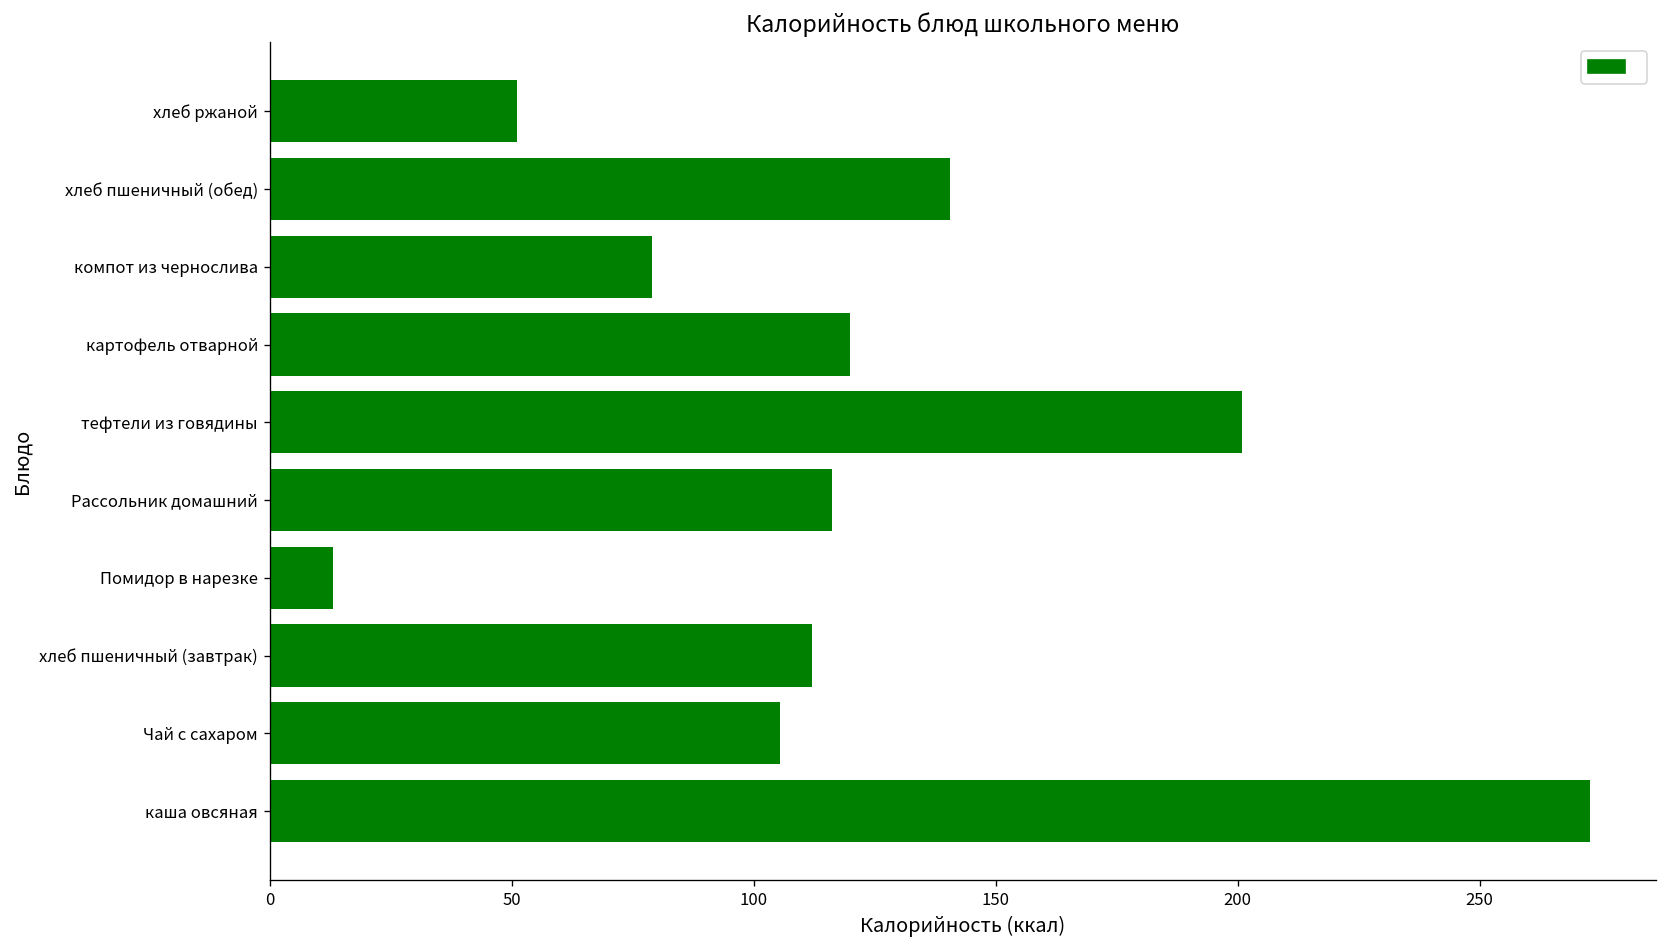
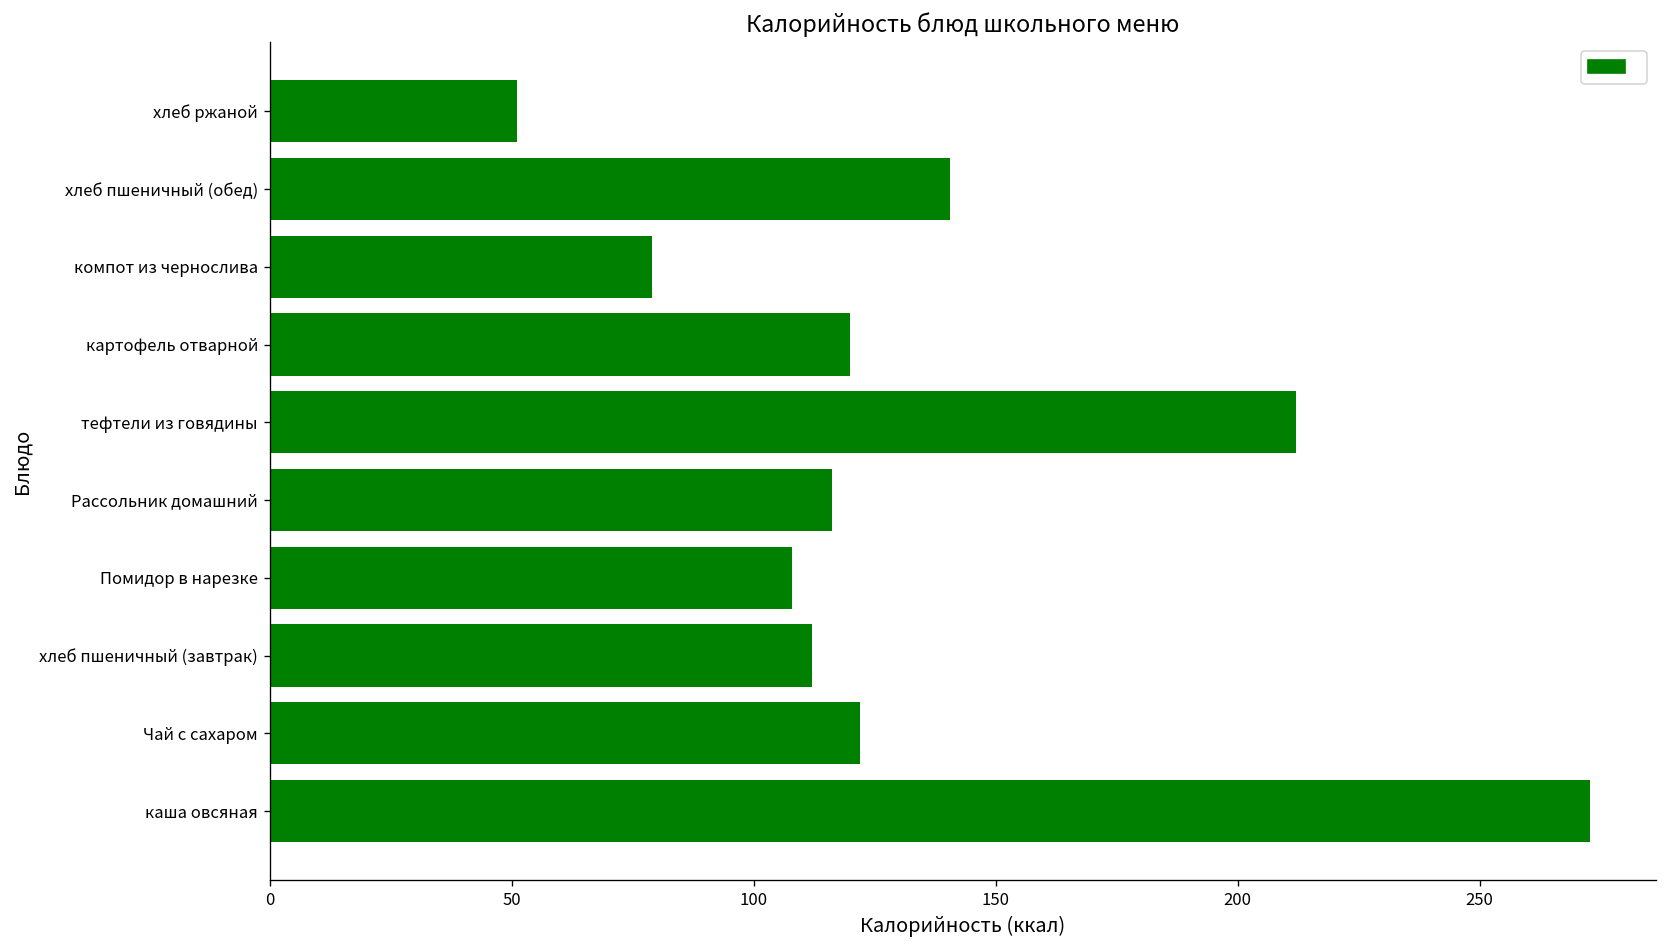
  {
    "хлеб ржаной": 51,
    "хлеб пшеничный (обед)": 141,
    "компот из чернослива": 79,
    "картофель отварной": 120,
-   "тефтели из говядины": 201,
+   "тефтели из говядины": 212,
    "Рассольник домашний": 116,
-   "Помидор в нарезке": 13,
+   "Помидор в нарезке": 108,
    "хлеб пшеничный (завтрак)": 112,
-   "Чай с сахаром": 106,
+   "Чай с сахаром": 122,
    "каша овсяная": 273
  }
